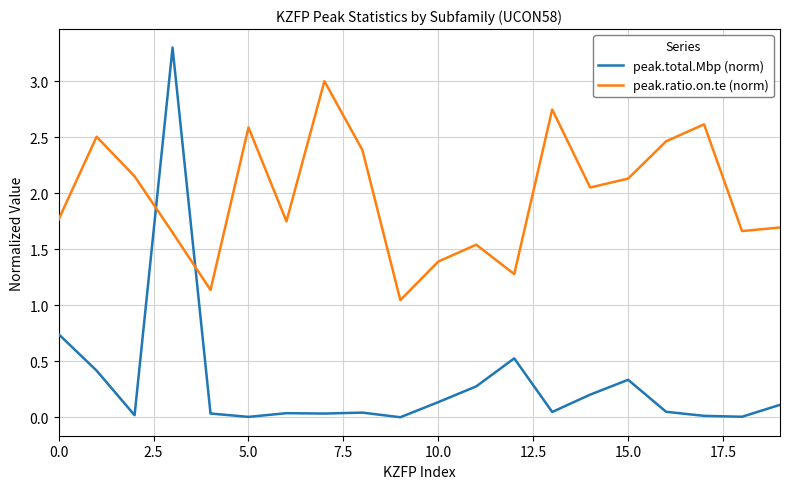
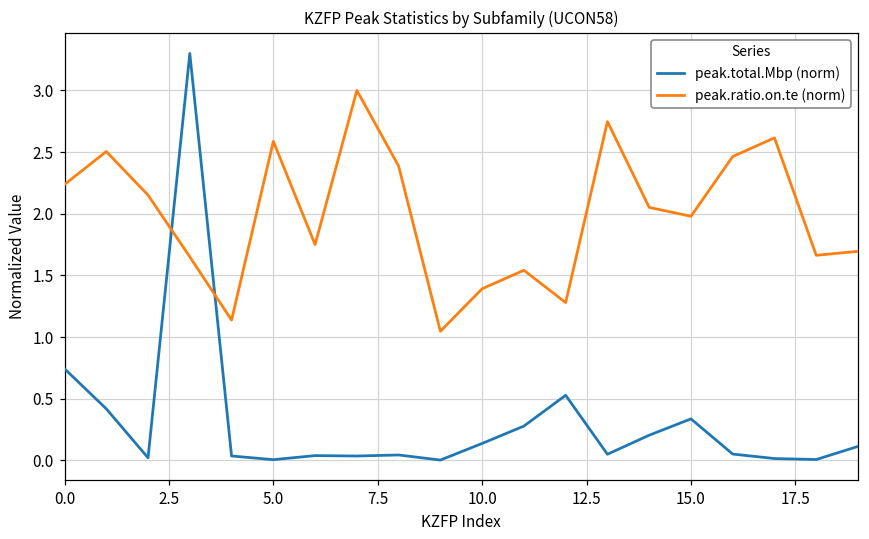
  {
    "peak.total.Mbp (norm)": {
      "0.0": 0.74,
      "5.0": 0.01,
      "10.0": 0.14,
      "15.0": 0.34
    },
    "peak.ratio.on.te (norm)": {
-     "0.0": 1.77,
+     "0.0": 2.24,
      "5.0": 2.59,
      "10.0": 1.39,
-     "15.0": 2.13
+     "15.0": 1.98
    }
  }
